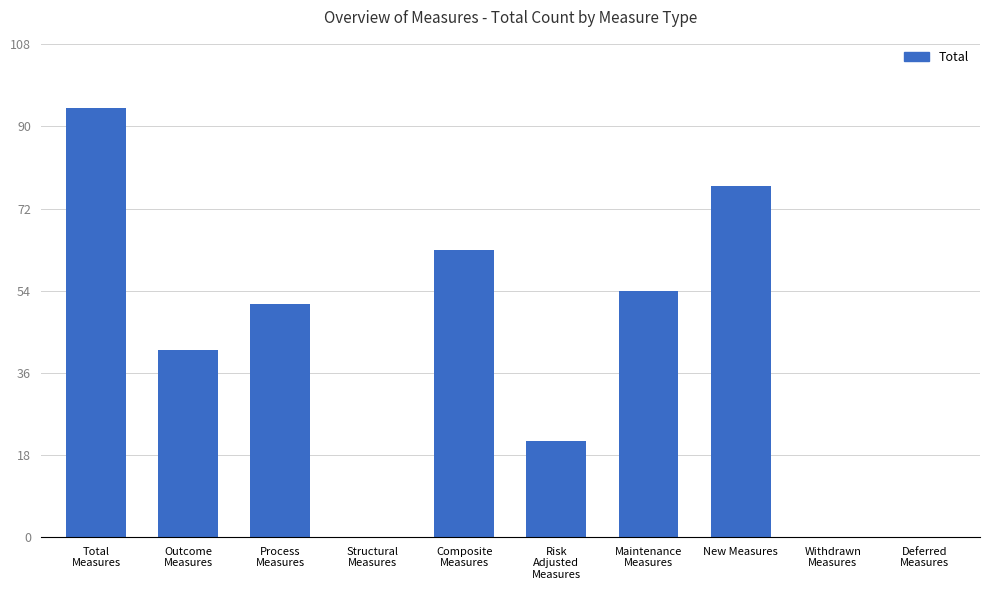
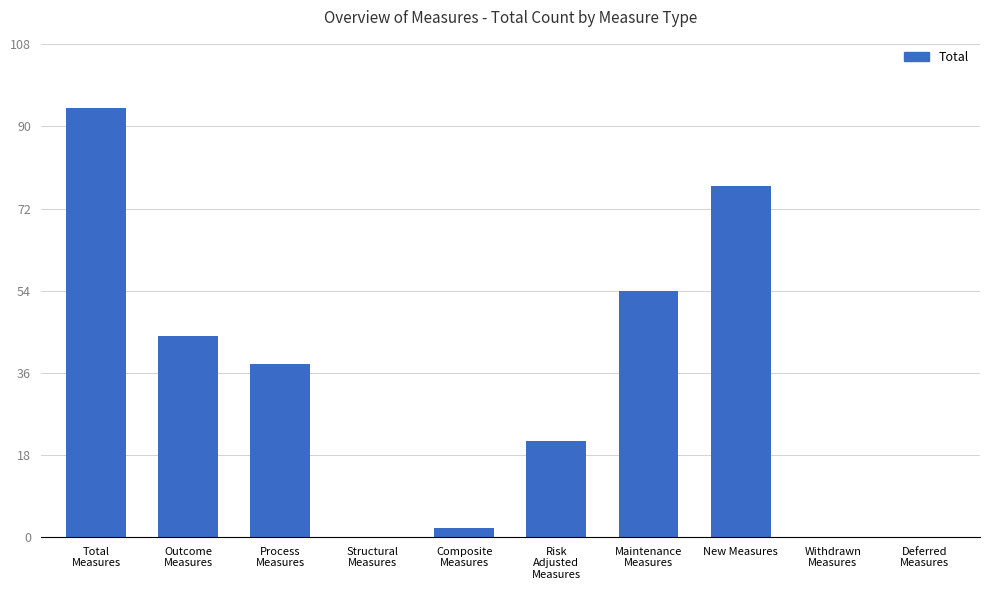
  {
    "Total Measures": 94,
-   "Outcome Measures": 41,
-   "Process Measures": 51,
+   "Outcome Measures": 44,
+   "Process Measures": 38,
    "Structural Measures": 0,
-   "Composite Measures": 63,
+   "Composite Measures": 2,
    "Risk Adjusted Measures": 21,
    "Maintenance Measures": 54,
    "New Measures": 77,
    "Withdrawn Measures": 0,
    "Deferred Measures": 0
  }
